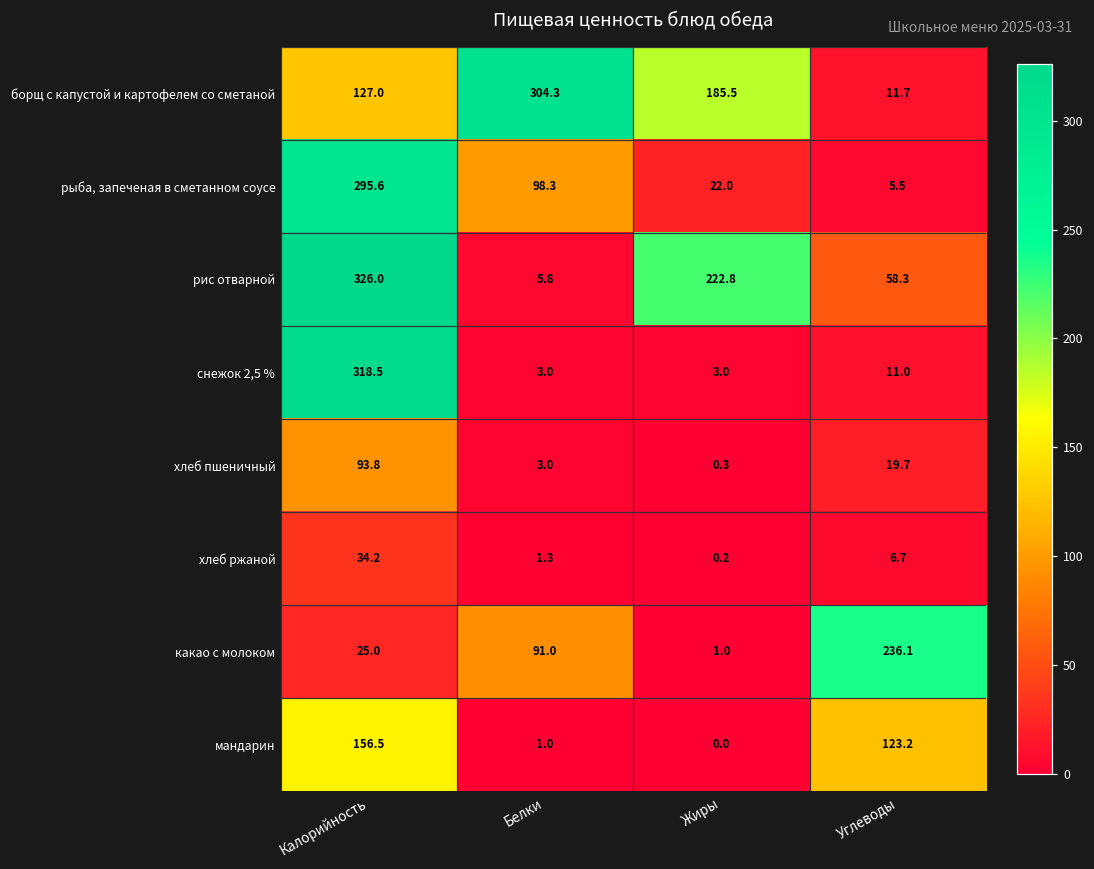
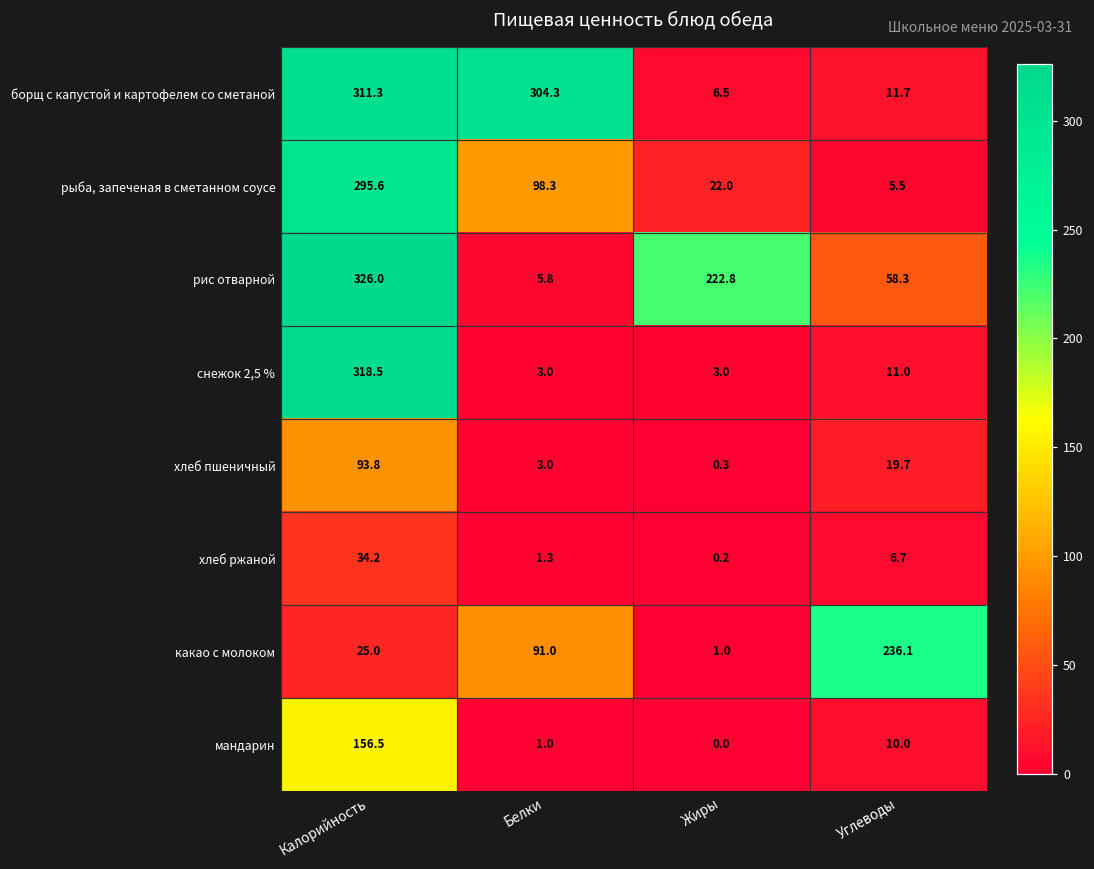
  {
    "борщ с капустой и картофелем со сметаной": {
-     "Калорийность": 127.0,
+     "Калорийность": 311.3,
      "Белки": 304.3,
-     "Жиры": 185.5,
+     "Жиры": 6.5,
      "Углеводы": 11.7
    },
    "рыба, запеченая в сметанном соусе": {
      "Калорийность": 295.6,
      "Белки": 98.3,
      "Жиры": 22.0,
      "Углеводы": 5.5
    },
    "рис отварной": {
      "Калорийность": 326.0,
      "Белки": 5.8,
      "Жиры": 222.8,
      "Углеводы": 58.3
    },
    "снежок 2,5 %": {
      "Калорийность": 318.5,
      "Белки": 3.0,
      "Жиры": 3.0,
      "Углеводы": 11.0
    },
    "хлеб пшеничный": {
      "Калорийность": 93.8,
      "Белки": 3.0,
      "Жиры": 0.3,
      "Углеводы": 19.7
    },
    "хлеб ржаной": {
      "Калорийность": 34.2,
      "Белки": 1.3,
      "Жиры": 0.2,
      "Углеводы": 6.7
    },
    "какао с молоком": {
      "Калорийность": 25.0,
      "Белки": 91.0,
      "Жиры": 1.0,
      "Углеводы": 236.1
    },
    "мандарин": {
      "Калорийность": 156.5,
      "Белки": 1.0,
      "Жиры": 0.0,
-     "Углеводы": 123.2
+     "Углеводы": 10.0
    }
  }
